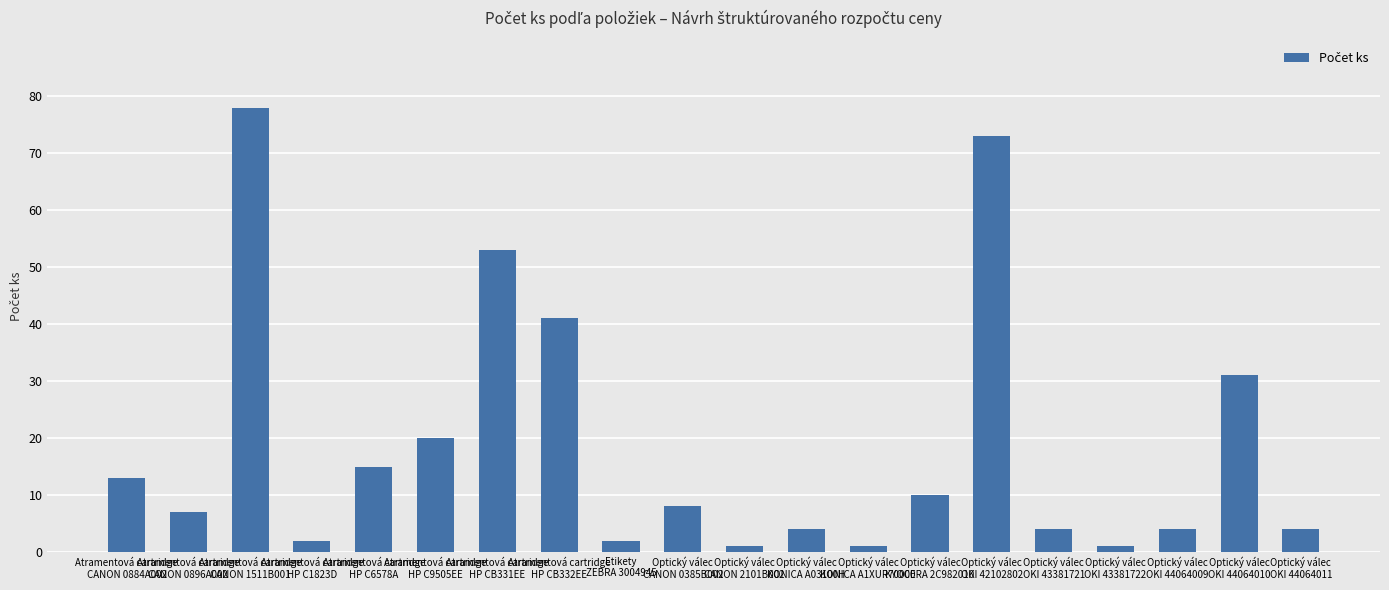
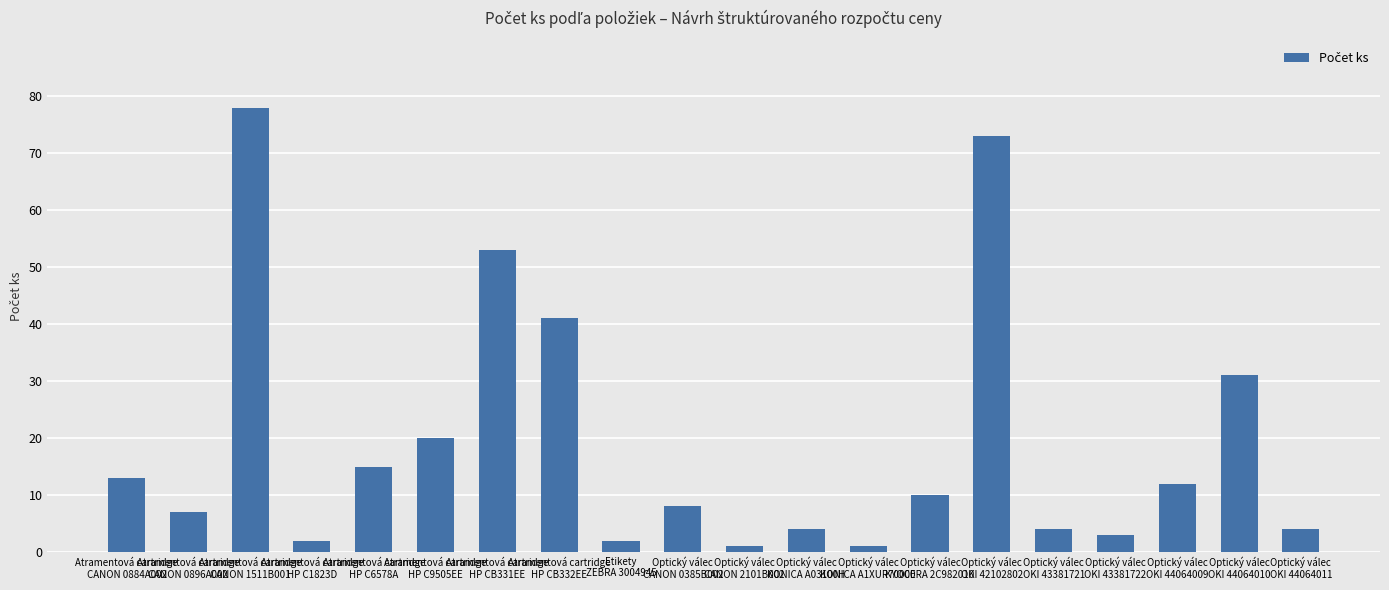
  {
    "Optický válec OKI 43381721": 4,
-   "Optický válec OKI 43381722": 1,
-   "Optický válec OKI 44064009": 4,
+   "Optický válec OKI 43381722": 3,
+   "Optický válec OKI 44064009": 12,
    "Optický válec OKI 44064010": 31,
    "Optický válec OKI 44064011": 4
  }
